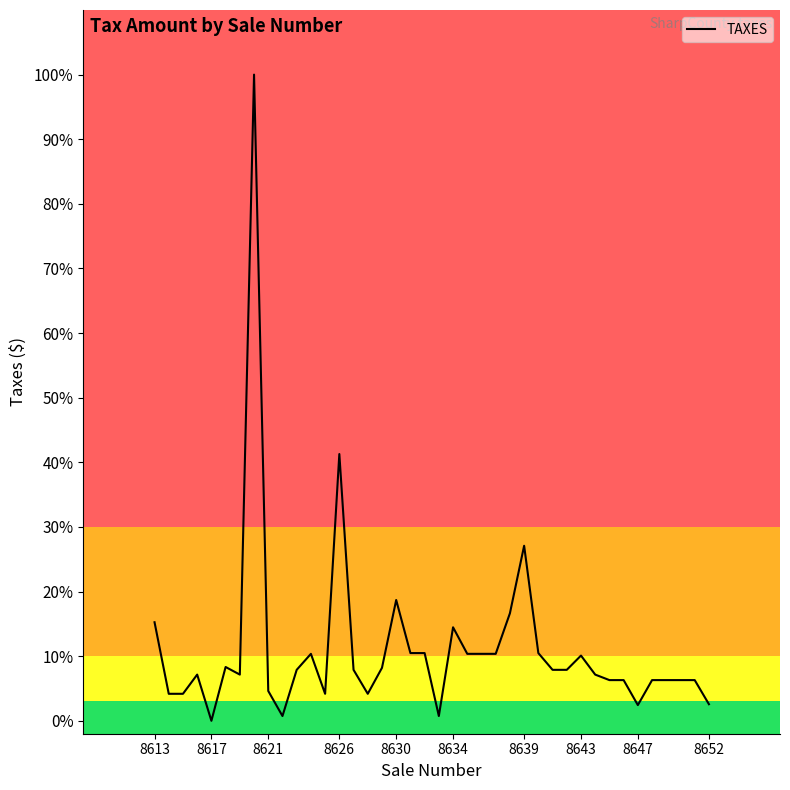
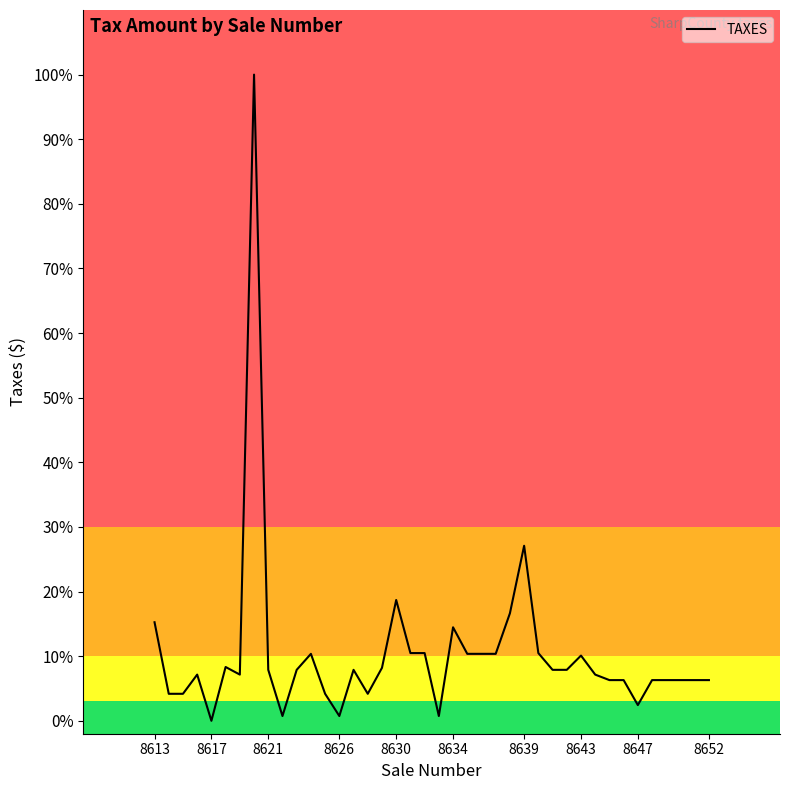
  {
    "8613": "15%",
    "8617": "0%",
-   "8621": "5%",
-   "8626": "41%",
+   "8621": "8%",
+   "8626": "1%",
    "8630": "19%",
    "8634": "14%",
    "8639": "27%",
    "8643": "10%",
    "8647": "2%",
-   "8652": "3%"
+   "8652": "6%"
  }
